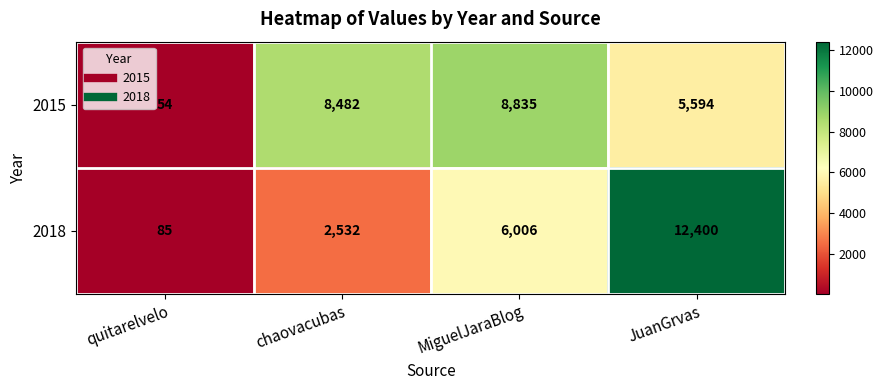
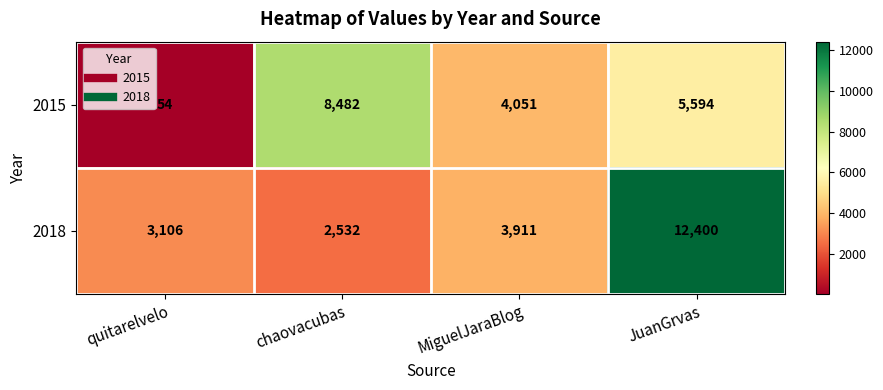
  {
    "2015": {
      "quitarelvelo": "54",
      "chaovacubas": "8,482",
-     "MiguelJaraBlog": "8,835",
+     "MiguelJaraBlog": "4,051",
      "JuanGrvas": "5,594"
    },
    "2018": {
-     "quitarelvelo": "85",
+     "quitarelvelo": "3,106",
      "chaovacubas": "2,532",
-     "MiguelJaraBlog": "6,006",
+     "MiguelJaraBlog": "3,911",
      "JuanGrvas": "12,400"
    }
  }
